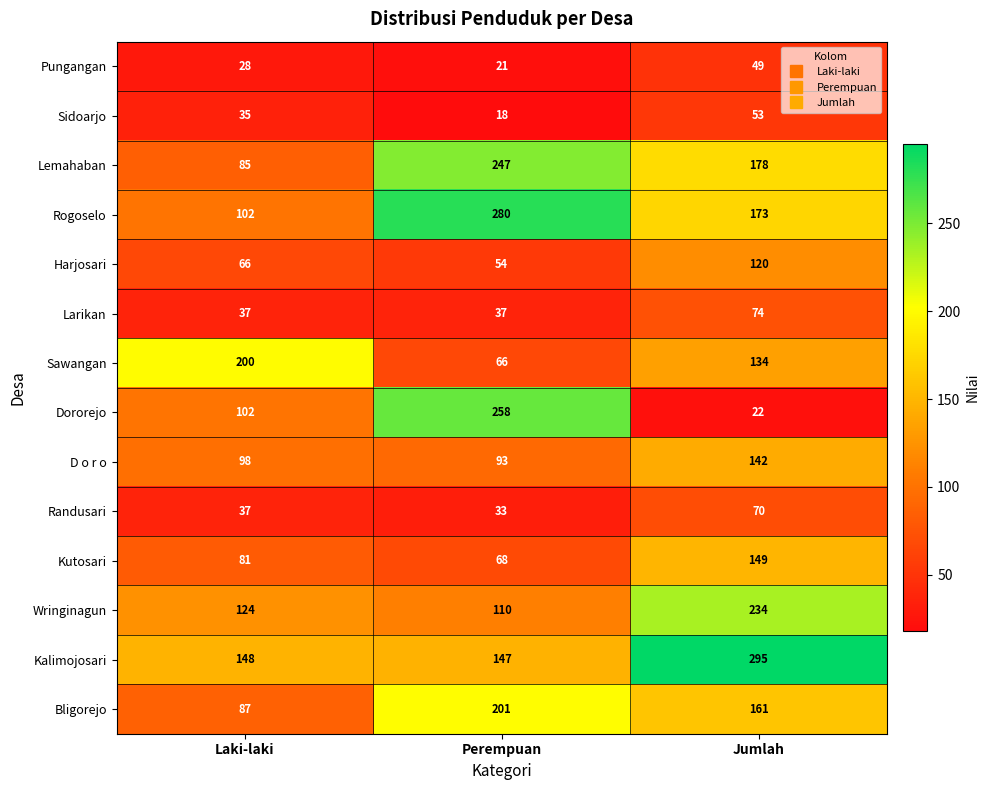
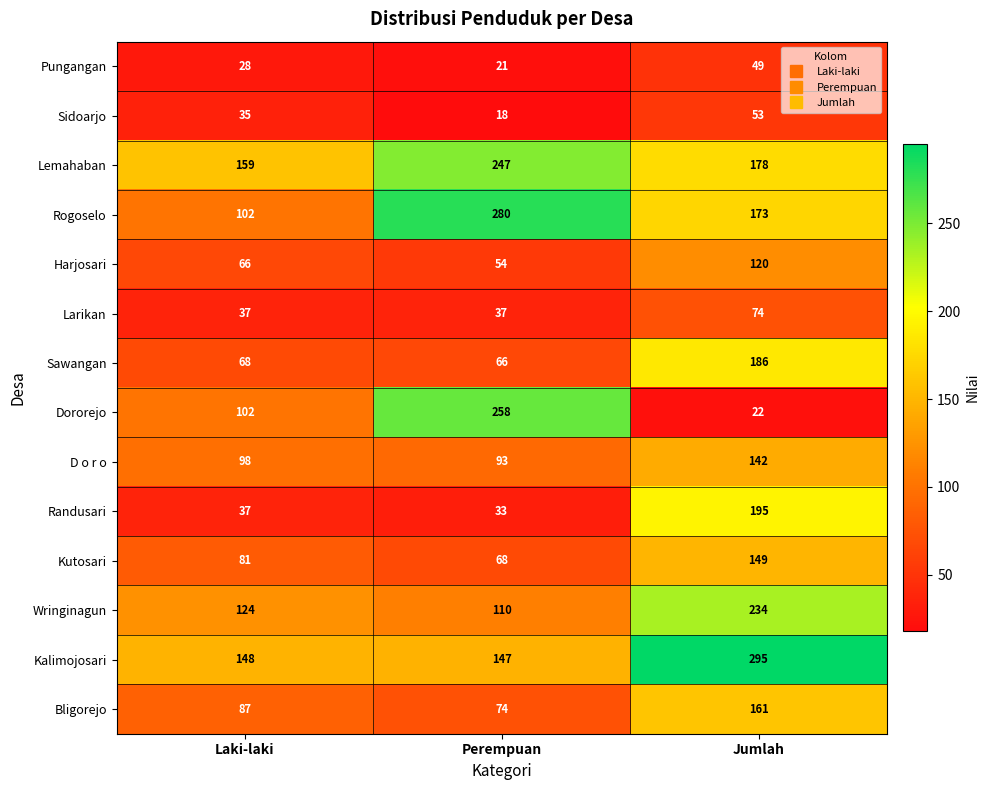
  {
    "Pungangan": {
      "Laki-laki": 28,
      "Perempuan": 21,
      "Jumlah": 49
    },
    "Sidoarjo": {
      "Laki-laki": 35,
      "Perempuan": 18,
      "Jumlah": 53
    },
    "Lemahaban": {
-     "Laki-laki": 85,
+     "Laki-laki": 159,
      "Perempuan": 247,
      "Jumlah": 178
    },
    "Rogoselo": {
      "Laki-laki": 102,
      "Perempuan": 280,
      "Jumlah": 173
    },
    "Harjosari": {
      "Laki-laki": 66,
      "Perempuan": 54,
      "Jumlah": 120
    },
    "Larikan": {
      "Laki-laki": 37,
      "Perempuan": 37,
      "Jumlah": 74
    },
    "Sawangan": {
-     "Laki-laki": 200,
+     "Laki-laki": 68,
      "Perempuan": 66,
-     "Jumlah": 134
+     "Jumlah": 186
    },
    "Dororejo": {
      "Laki-laki": 102,
      "Perempuan": 258,
      "Jumlah": 22
    },
    "D o r o": {
      "Laki-laki": 98,
      "Perempuan": 93,
      "Jumlah": 142
    },
    "Randusari": {
      "Laki-laki": 37,
      "Perempuan": 33,
-     "Jumlah": 70
+     "Jumlah": 195
    },
    "Kutosari": {
      "Laki-laki": 81,
      "Perempuan": 68,
      "Jumlah": 149
    },
    "Wringinagun": {
      "Laki-laki": 124,
      "Perempuan": 110,
      "Jumlah": 234
    },
    "Kalimojosari": {
      "Laki-laki": 148,
      "Perempuan": 147,
      "Jumlah": 295
    },
    "Bligorejo": {
      "Laki-laki": 87,
-     "Perempuan": 201,
+     "Perempuan": 74,
      "Jumlah": 161
    }
  }
